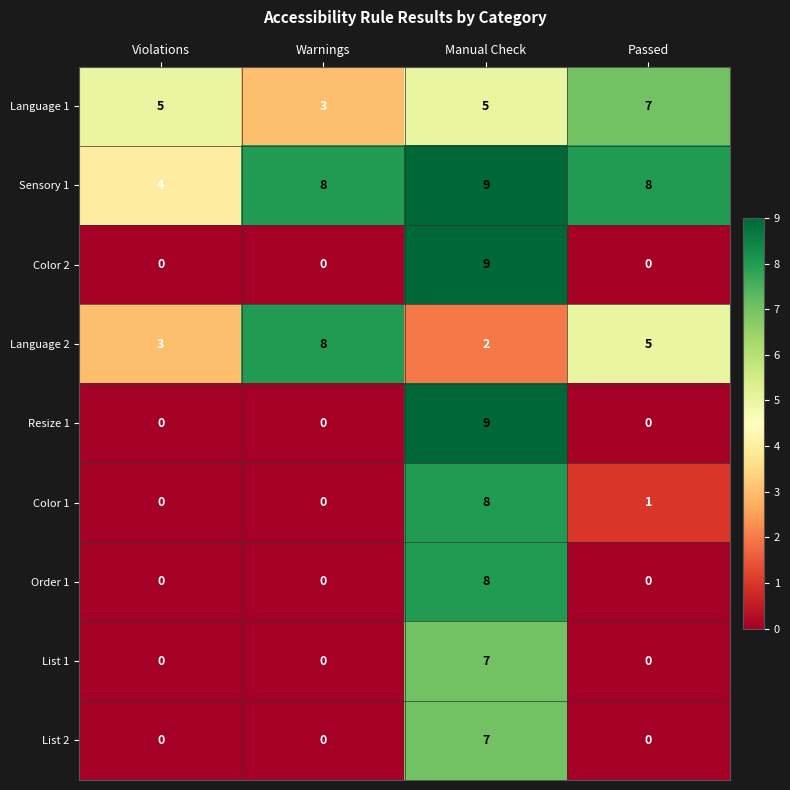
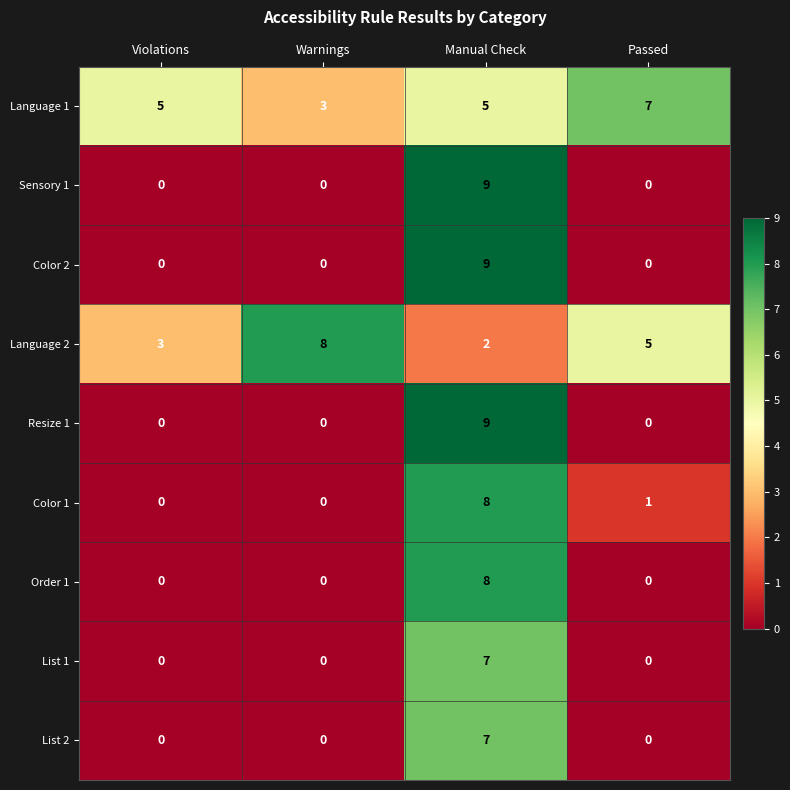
  {
    "Language 1": {
      "Violations": 5,
      "Warnings": 3,
      "Manual Check": 5,
      "Passed": 7
    },
    "Sensory 1": {
-     "Violations": 4,
-     "Warnings": 8,
+     "Violations": 0,
+     "Warnings": 0,
      "Manual Check": 9,
-     "Passed": 8
+     "Passed": 0
    },
    "Color 2": {
      "Violations": 0,
      "Warnings": 0,
      "Manual Check": 9,
      "Passed": 0
    },
    "Language 2": {
      "Violations": 3,
      "Warnings": 8,
      "Manual Check": 2,
      "Passed": 5
    },
    "Resize 1": {
      "Violations": 0,
      "Warnings": 0,
      "Manual Check": 9,
      "Passed": 0
    },
    "Color 1": {
      "Violations": 0,
      "Warnings": 0,
      "Manual Check": 8,
      "Passed": 1
    },
    "Order 1": {
      "Violations": 0,
      "Warnings": 0,
      "Manual Check": 8,
      "Passed": 0
    },
    "List 1": {
      "Violations": 0,
      "Warnings": 0,
      "Manual Check": 7,
      "Passed": 0
    },
    "List 2": {
      "Violations": 0,
      "Warnings": 0,
      "Manual Check": 7,
      "Passed": 0
    }
  }
